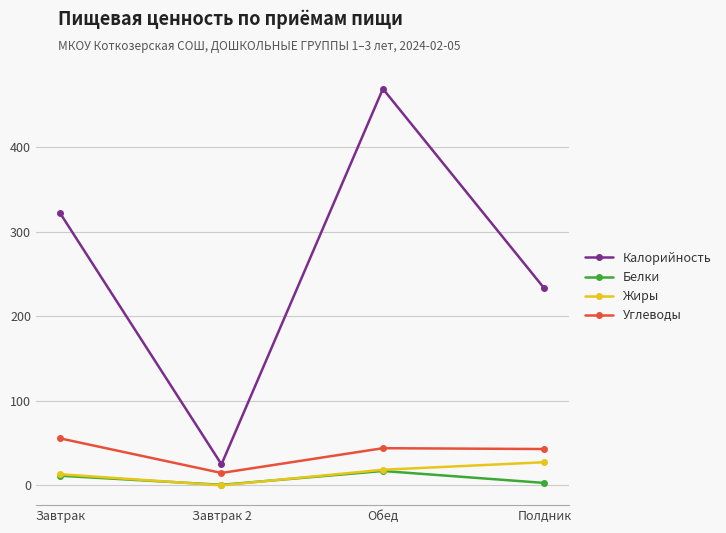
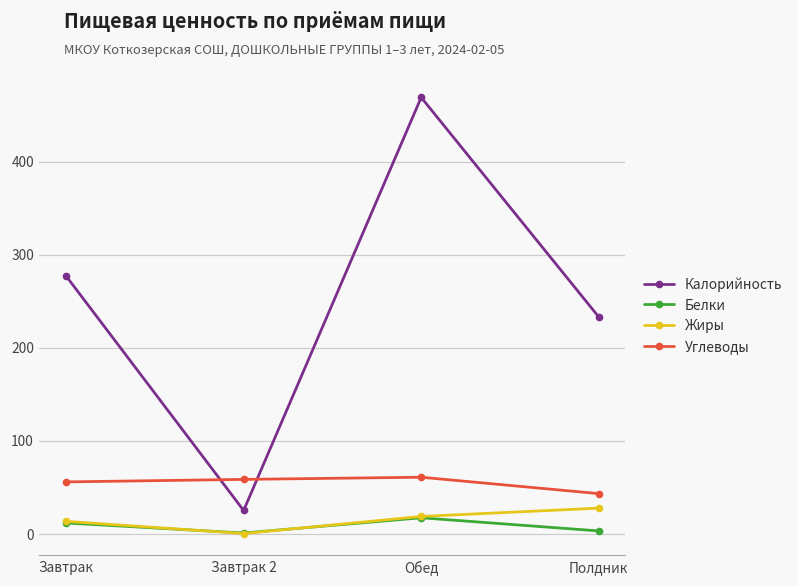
  {
    "Калорийность": {
-     "Завтрак": 320,
+     "Завтрак": 280,
      "Завтрак 2": 30,
      "Обед": 470,
      "Полдник": 230
    },
    "Белки": {
      "Полдник": 0
    },
    "Жиры": {
      "Полдник": 30
    },
    "Углеводы": {
      "Завтрак": 60,
-     "Завтрак 2": 10,
-     "Обед": 40,
+     "Завтрак 2": 60,
+     "Обед": 60,
      "Полдник": 40
    }
  }
